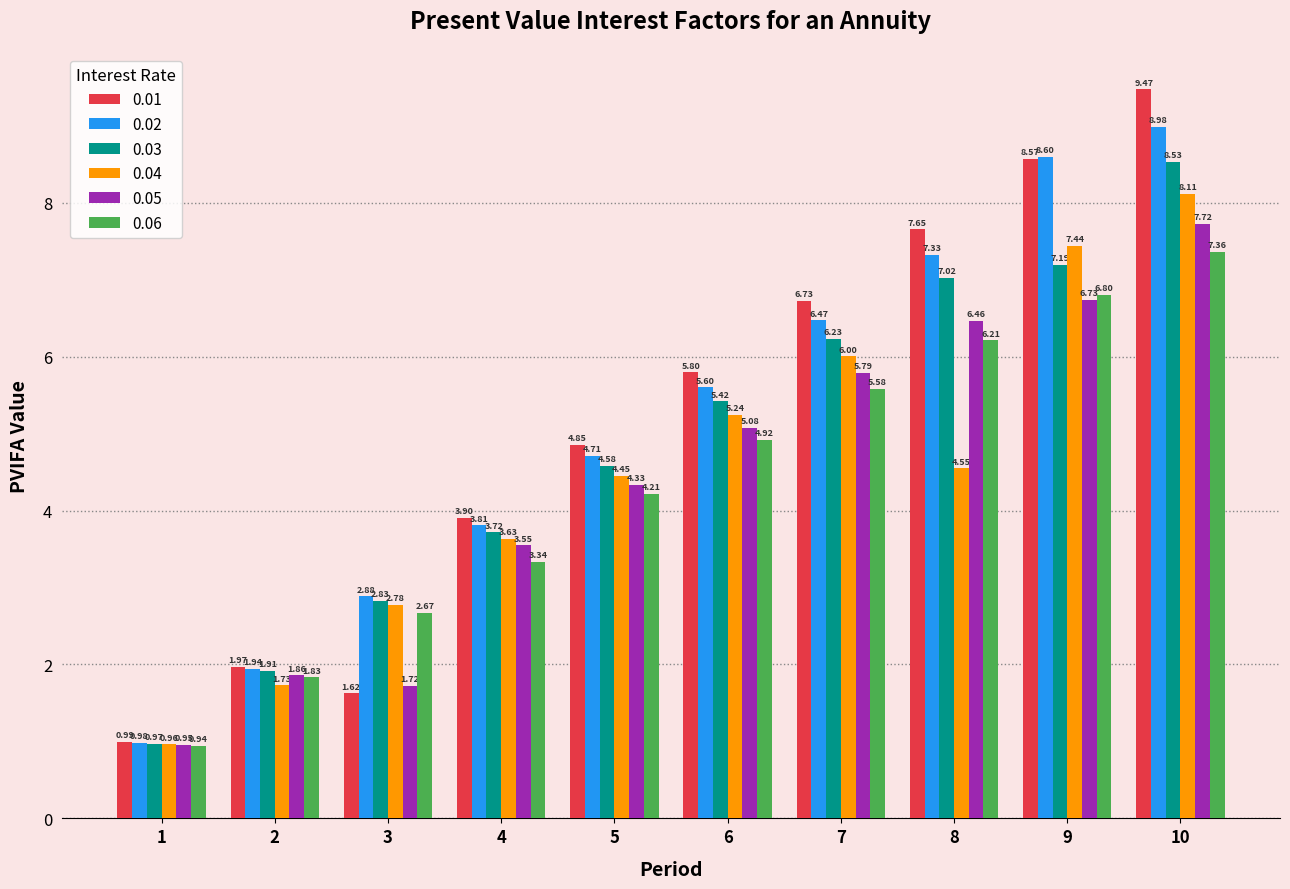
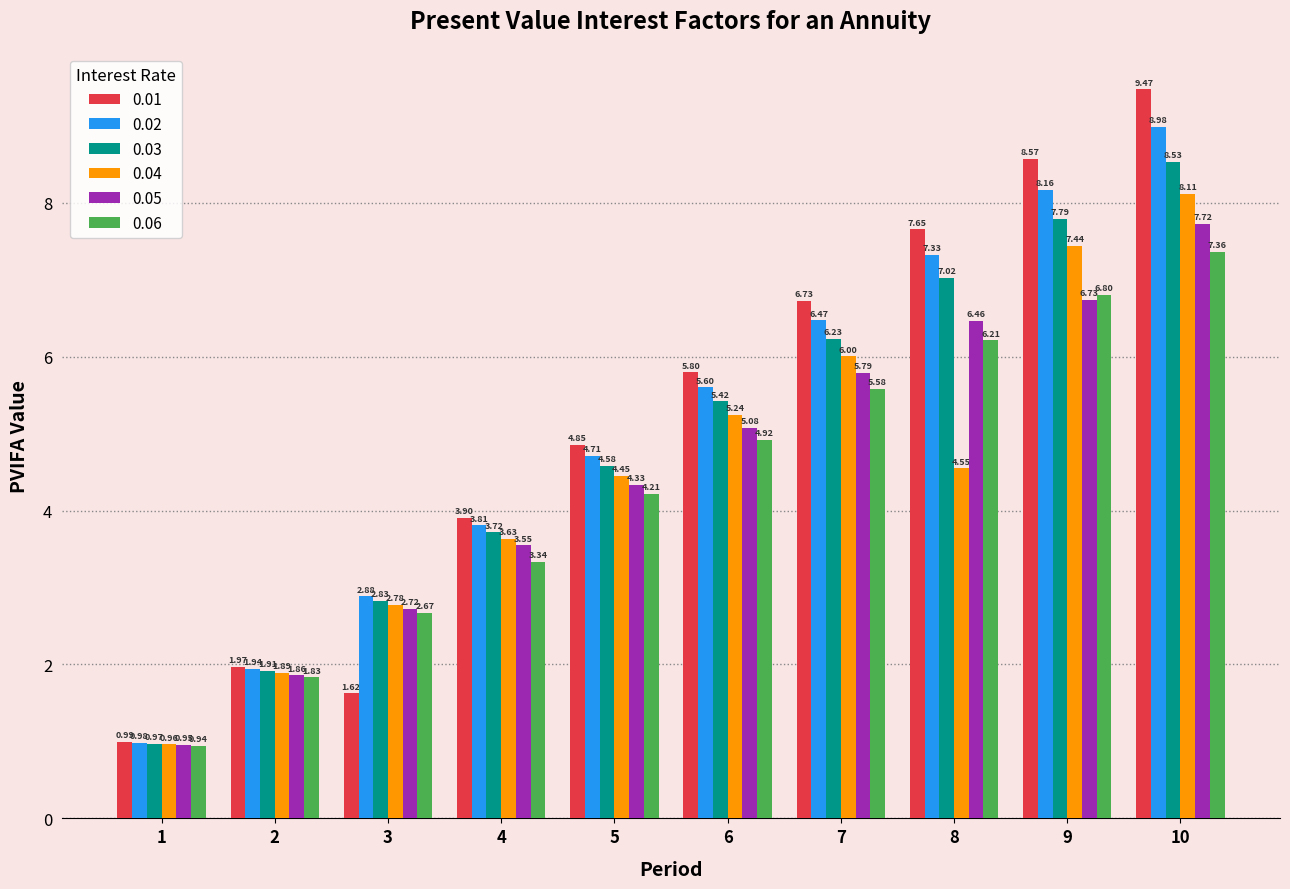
  {
    "0.01": {
      "3": 1.62,
      "4": 3.90,
      "5": 4.85,
      "6": 5.80,
      "7": 6.73,
      "8": 7.65,
      "9": 8.57,
      "10": 9.47
    },
    "0.02": {
      "3": 2.88,
      "4": 3.81,
      "5": 4.71,
      "6": 5.60,
      "7": 6.47,
      "8": 7.33,
-     "9": 8.60,
+     "9": 8.16,
      "10": 8.98
    },
    "0.03": {
      "3": 2.83,
      "4": 3.72,
      "5": 4.58,
      "6": 5.42,
      "7": 6.23,
      "8": 7.02,
-     "9": 7.19,
+     "9": 7.79,
      "10": 8.53
    },
    "0.04": {
-     "2": 1.73,
+     "2": 1.89,
      "3": 2.78,
      "4": 3.63,
      "5": 4.45,
      "6": 5.24,
      "7": 6.00,
      "8": 4.55,
      "9": 7.44,
      "10": 8.11
    },
    "0.05": {
-     "3": 1.72,
+     "3": 2.72,
      "4": 3.55,
      "5": 4.33,
      "6": 5.08,
      "7": 5.79,
      "8": 6.46,
      "9": 6.73,
      "10": 7.72
    },
    "0.06": {
      "3": 2.67,
      "4": 3.34,
      "5": 4.21,
      "6": 4.92,
      "7": 5.58,
      "8": 6.21,
      "9": 6.80,
      "10": 7.36
    }
  }
